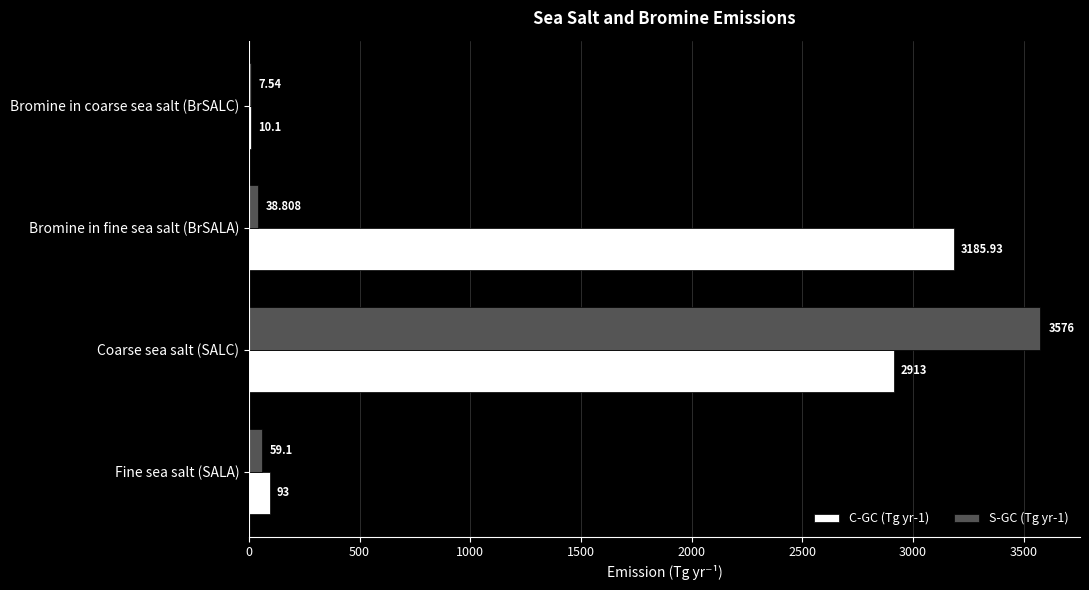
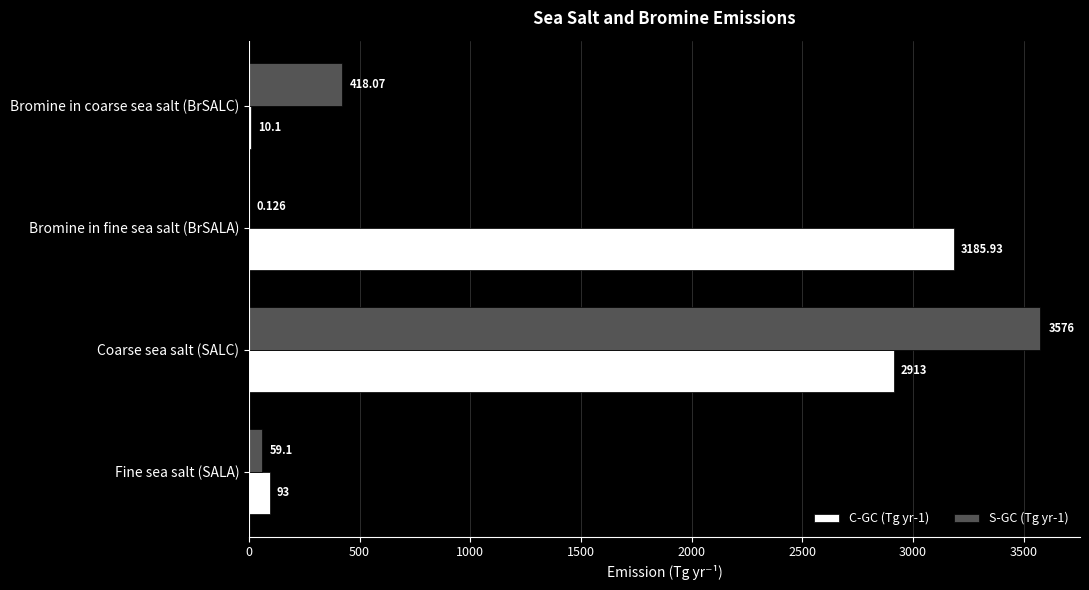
  {
    "C-GC (Tg yr-1)": {
      "Bromine in coarse sea salt (BrSALC)": 10.1,
      "Bromine in fine sea salt (BrSALA)": 3185.93,
      "Coarse sea salt (SALC)": 2913,
      "Fine sea salt (SALA)": 93
    },
    "S-GC (Tg yr-1)": {
-     "Bromine in coarse sea salt (BrSALC)": 7.54,
-     "Bromine in fine sea salt (BrSALA)": 38.808,
+     "Bromine in coarse sea salt (BrSALC)": 418.07,
+     "Bromine in fine sea salt (BrSALA)": 0.126,
      "Coarse sea salt (SALC)": 3576,
      "Fine sea salt (SALA)": 59.1
    }
  }
